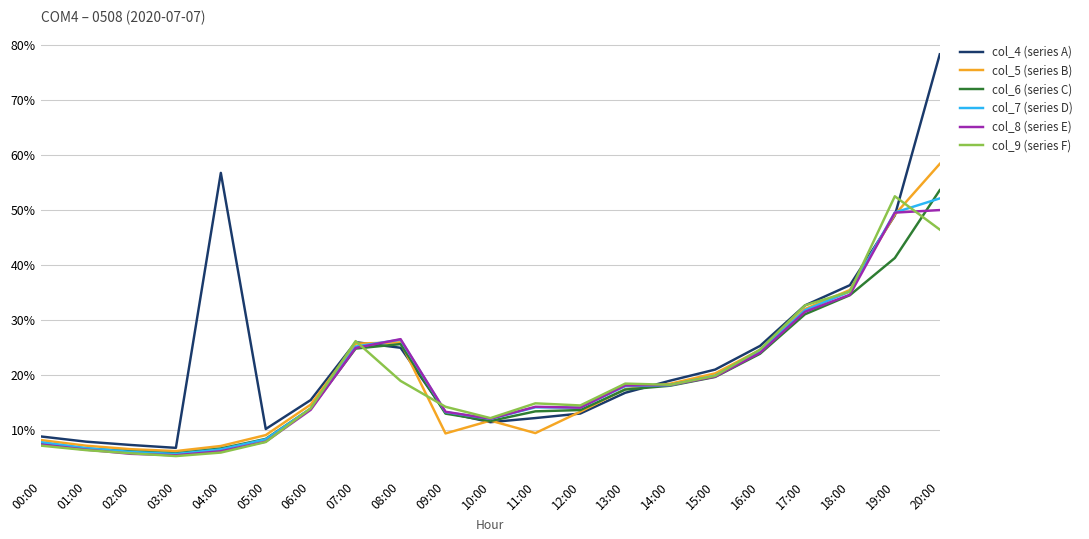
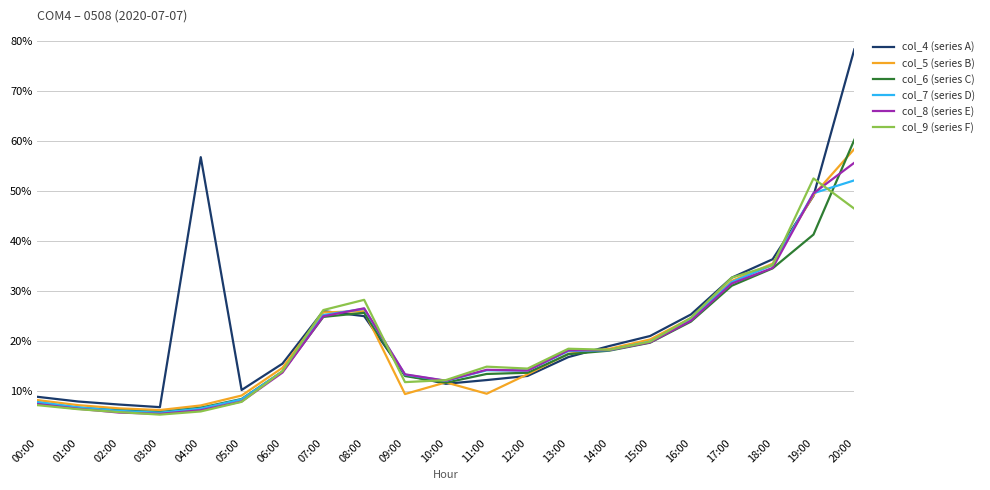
  {
    "col_4 (series A)": {
      "00:00": "9%",
      "01:00": "8%",
      "02:00": "7%",
      "03:00": "7%",
      "04:00": "57%",
      "05:00": "10%",
      "06:00": "15%",
      "08:00": "25%",
      "11:00": "12%",
      "13:00": "17%",
      "14:00": "19%",
      "15:00": "21%",
      "16:00": "25%",
      "18:00": "36%",
      "20:00": "78%"
    },
    "col_5 (series B)": {
      "05:00": "9%",
      "06:00": "15%",
      "09:00": "9%",
      "11:00": "9%",
      "20:00": "58%"
    },
    "col_6 (series C)": {
      "11:00": "13%",
      "19:00": "41%",
-     "20:00": "54%"
+     "20:00": "60%"
    },
    "col_7 (series D)": {
      "20:00": "52%"
    },
    "col_8 (series E)": {
-     "20:00": "50%"
+     "20:00": "56%"
    },
    "col_9 (series F)": {
-     "08:00": "19%",
-     "09:00": "14%",
+     "08:00": "28%",
+     "09:00": "12%",
      "11:00": "15%",
      "19:00": "52%",
      "20:00": "46%"
    }
  }
